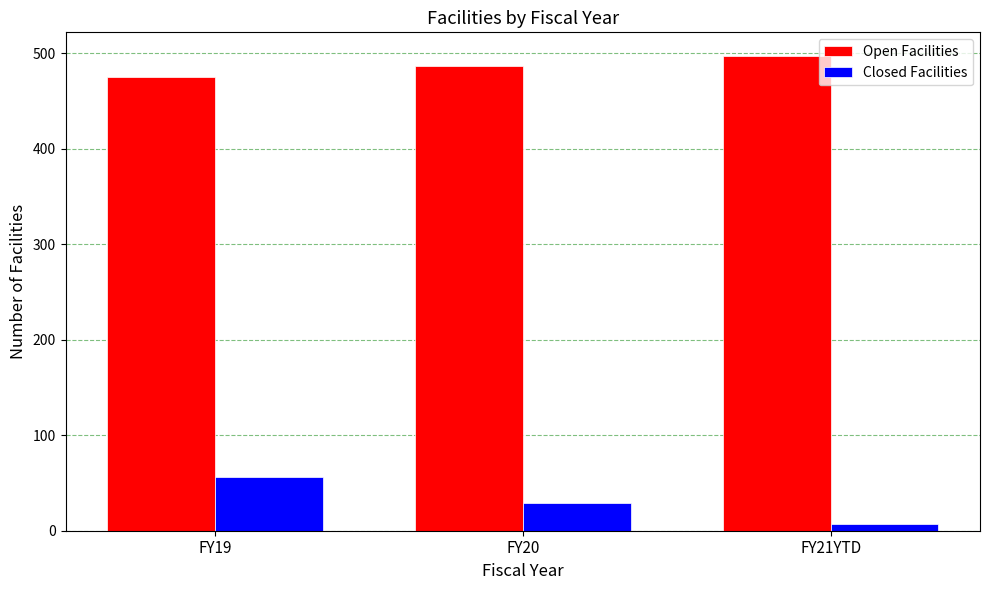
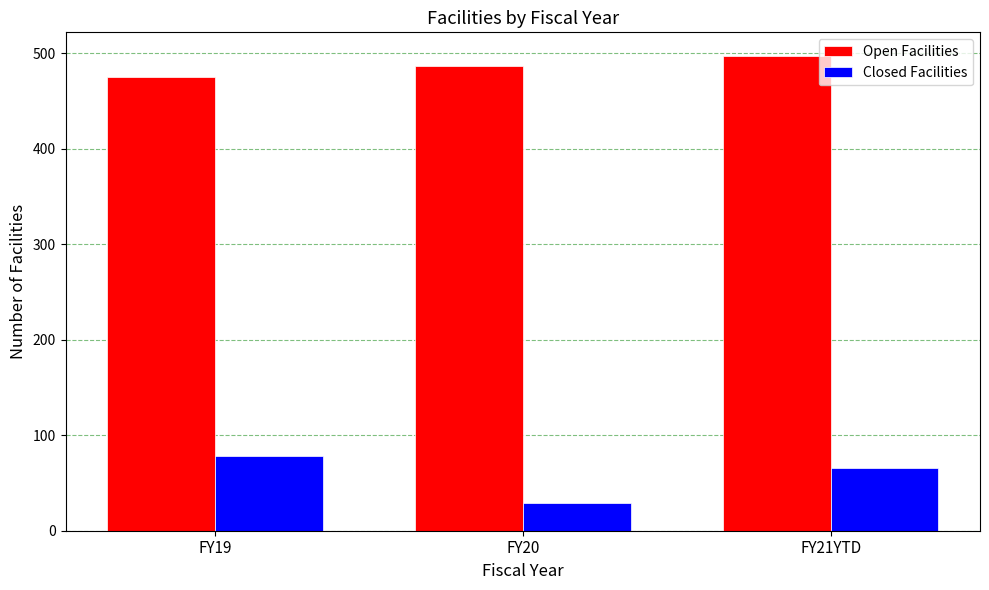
  {
    "Open Facilities": {
      "FY19": 480,
      "FY20": 490,
      "FY21YTD": 500
    },
    "Closed Facilities": {
-     "FY19": 60,
+     "FY19": 80,
      "FY20": 30,
-     "FY21YTD": 10
+     "FY21YTD": 70
    }
  }
